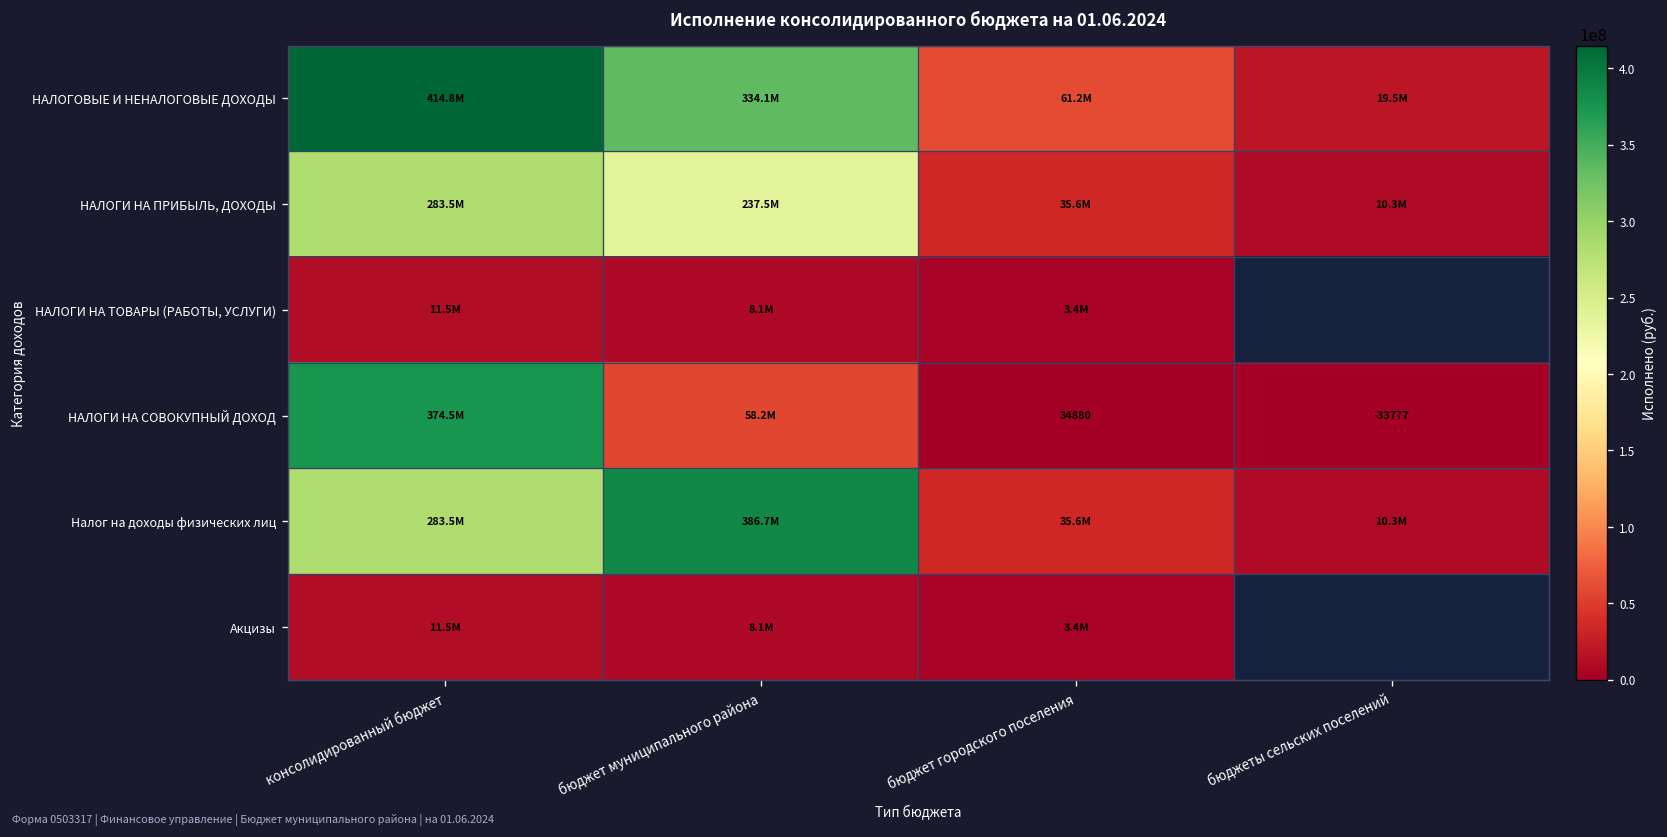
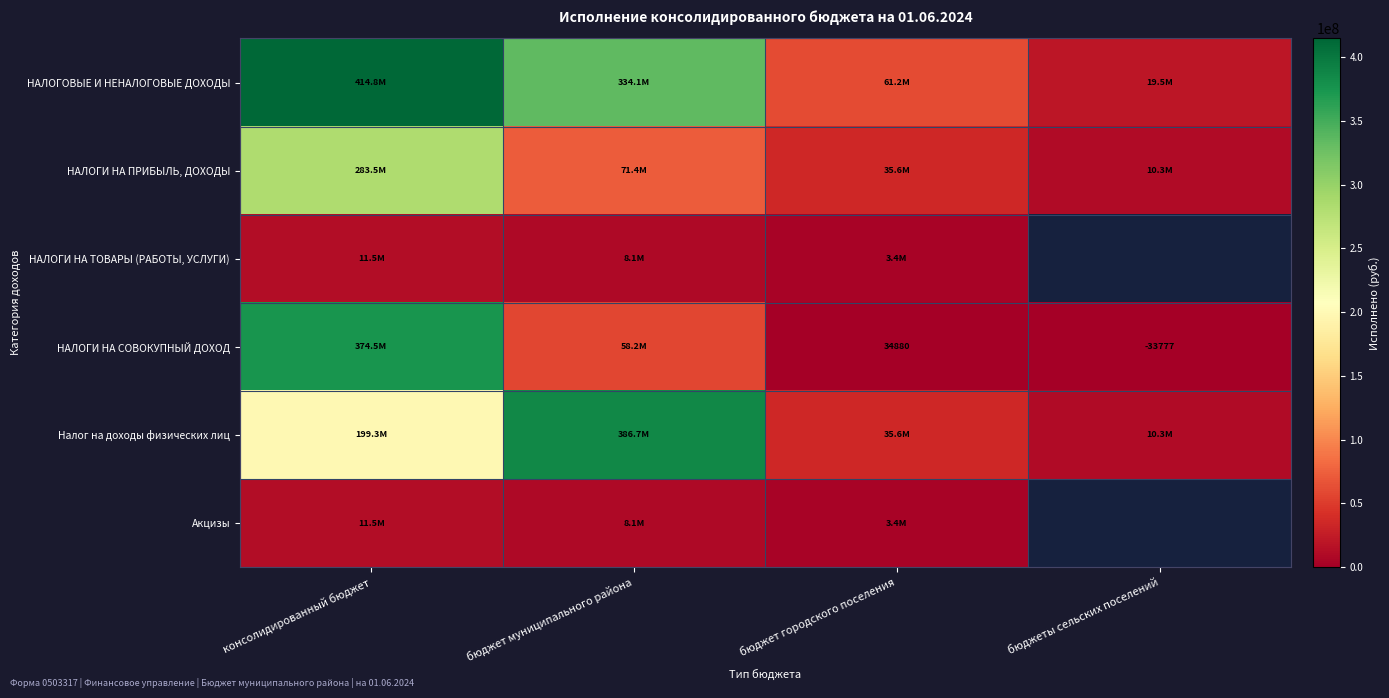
  {
    "НАЛОГОВЫЕ И НЕНАЛОГОВЫЕ ДОХОДЫ": {
      "консолидированный бюджет": "414.8M",
      "бюджет муниципального района": "334.1M",
      "бюджет городского поселения": "61.2M",
      "бюджеты сельских поселений": "19.5M"
    },
    "НАЛОГИ НА ПРИБЫЛЬ, ДОХОДЫ": {
      "консолидированный бюджет": "283.5M",
-     "бюджет муниципального района": "237.5M",
+     "бюджет муниципального района": "71.4M",
      "бюджет городского поселения": "35.6M",
      "бюджеты сельских поселений": "10.3M"
    },
    "НАЛОГИ НА ТОВАРЫ (РАБОТЫ, УСЛУГИ)": {
      "консолидированный бюджет": "11.5M",
      "бюджет муниципального района": "8.1M",
      "бюджет городского поселения": "3.4M"
    },
    "НАЛОГИ НА СОВОКУПНЫЙ ДОХОД": {
      "консолидированный бюджет": "374.5M",
      "бюджет муниципального района": "58.2M",
      "бюджет городского поселения": "34880",
      "бюджеты сельских поселений": "-33777"
    },
    "Налог на доходы физических лиц": {
-     "консолидированный бюджет": "283.5M",
+     "консолидированный бюджет": "199.3M",
      "бюджет муниципального района": "386.7M",
      "бюджет городского поселения": "35.6M",
      "бюджеты сельских поселений": "10.3M"
    },
    "Акцизы": {
      "консолидированный бюджет": "11.5M",
      "бюджет муниципального района": "8.1M",
      "бюджет городского поселения": "3.4M"
    }
  }
